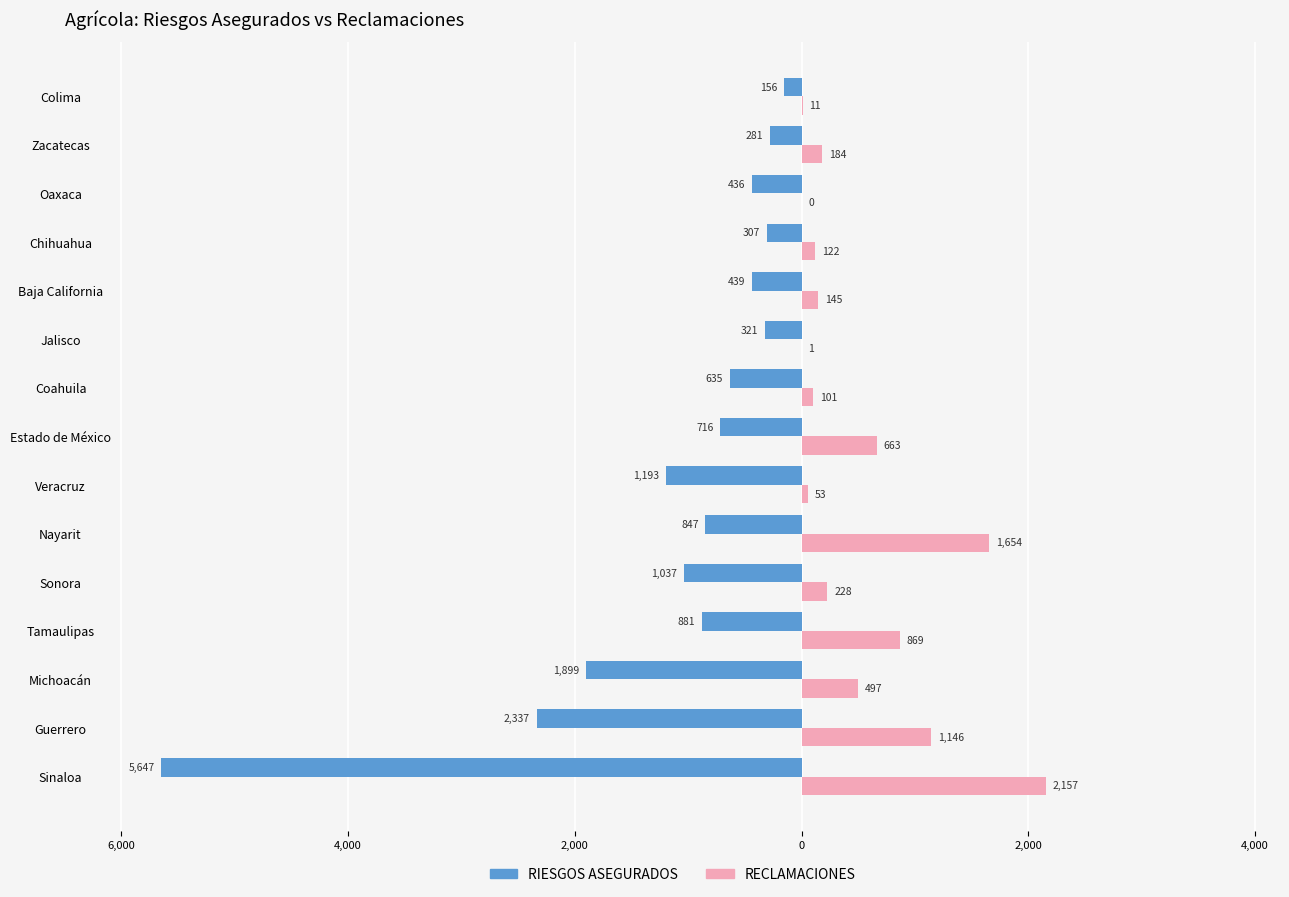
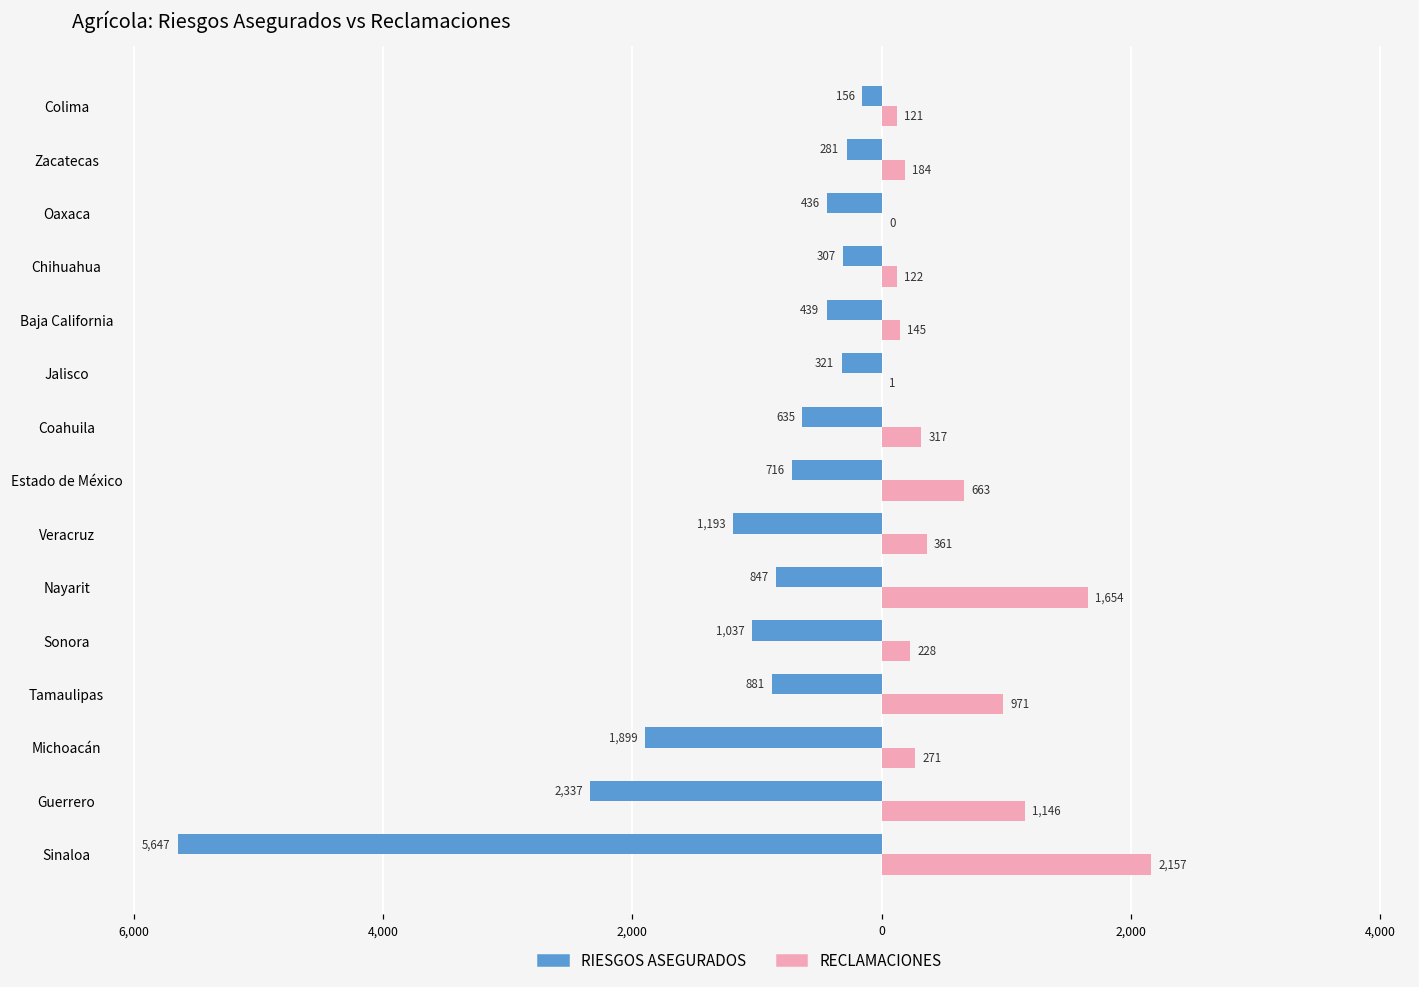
  {
    "RECLAMACIONES": {
-     "Colima": "11",
+     "Colima": "121",
      "Zacatecas": "184",
      "Oaxaca": "0",
      "Chihuahua": "122",
      "Baja California": "145",
      "Jalisco": "1",
-     "Coahuila": "101",
+     "Coahuila": "317",
      "Estado de México": "663",
-     "Veracruz": "53",
+     "Veracruz": "361",
      "Nayarit": "1,654",
      "Sonora": "228",
-     "Tamaulipas": "869",
-     "Michoacán": "497",
+     "Tamaulipas": "971",
+     "Michoacán": "271",
      "Guerrero": "1,146",
      "Sinaloa": "2,157"
    }
  }
